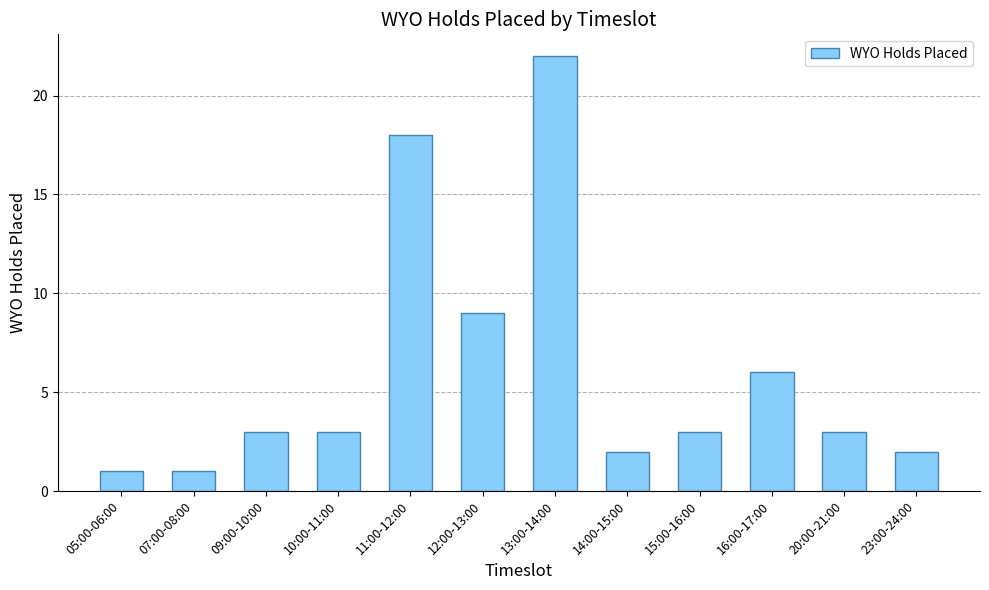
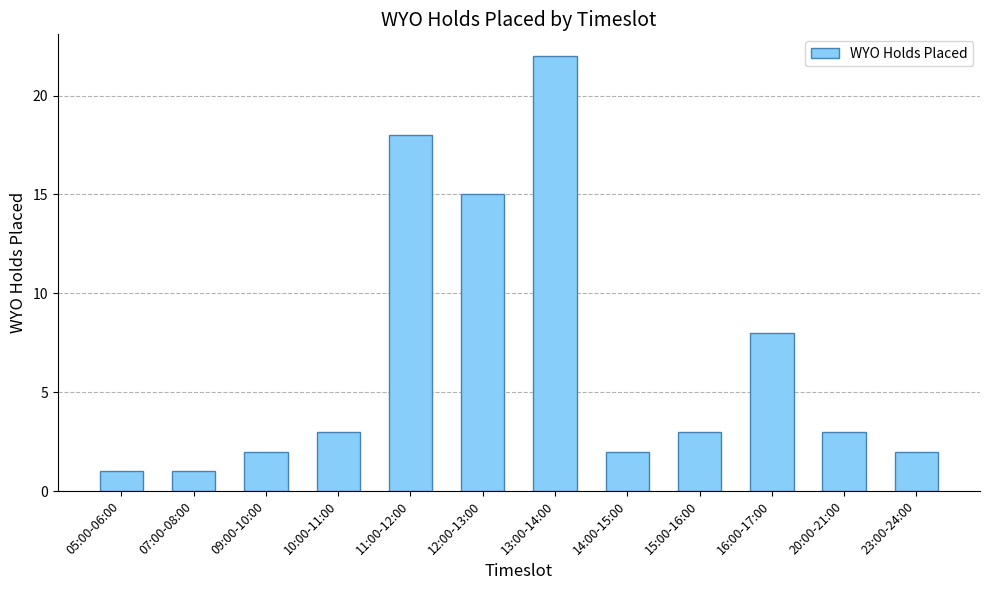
  {
    "05:00-06:00": 1,
    "07:00-08:00": 1,
-   "09:00-10:00": 3,
+   "09:00-10:00": 2,
    "10:00-11:00": 3,
    "11:00-12:00": 18,
-   "12:00-13:00": 9,
+   "12:00-13:00": 15,
    "13:00-14:00": 22,
    "14:00-15:00": 2,
    "15:00-16:00": 3,
-   "16:00-17:00": 6,
+   "16:00-17:00": 8,
    "20:00-21:00": 3,
    "23:00-24:00": 2
  }
